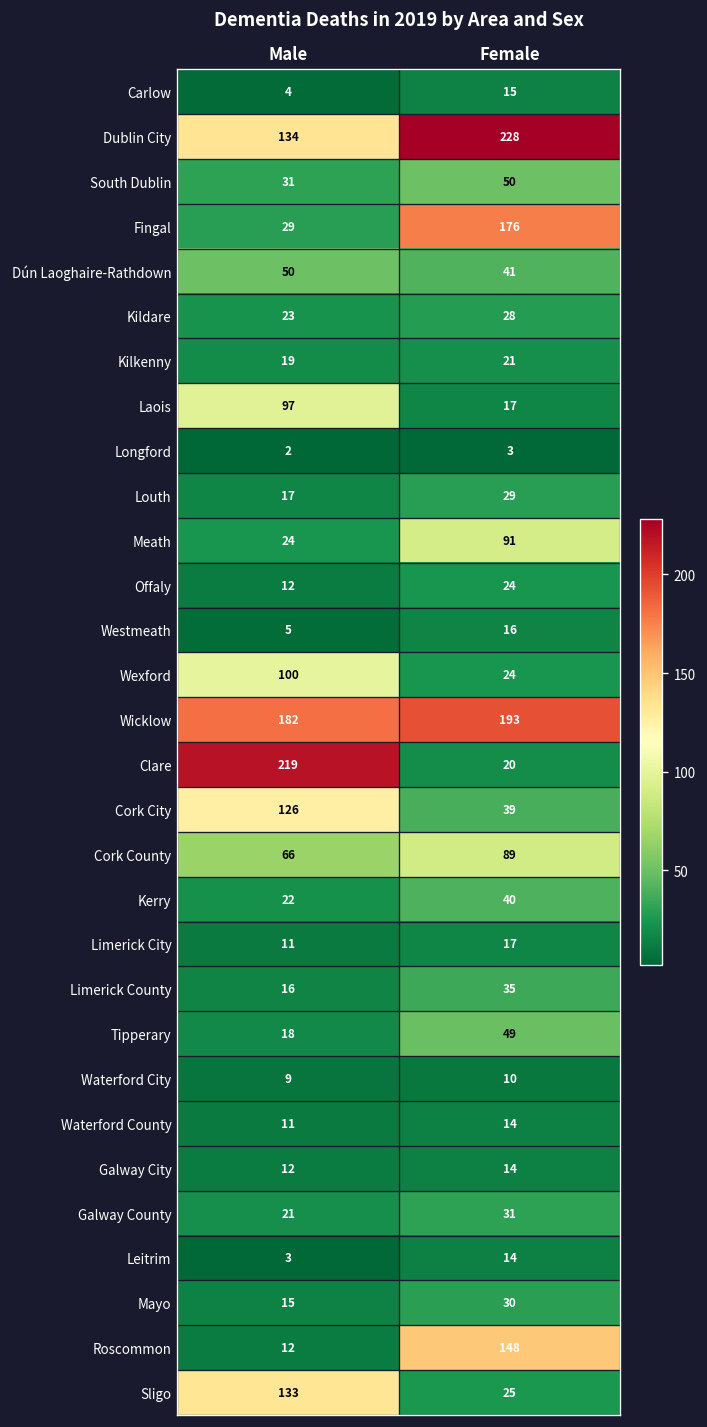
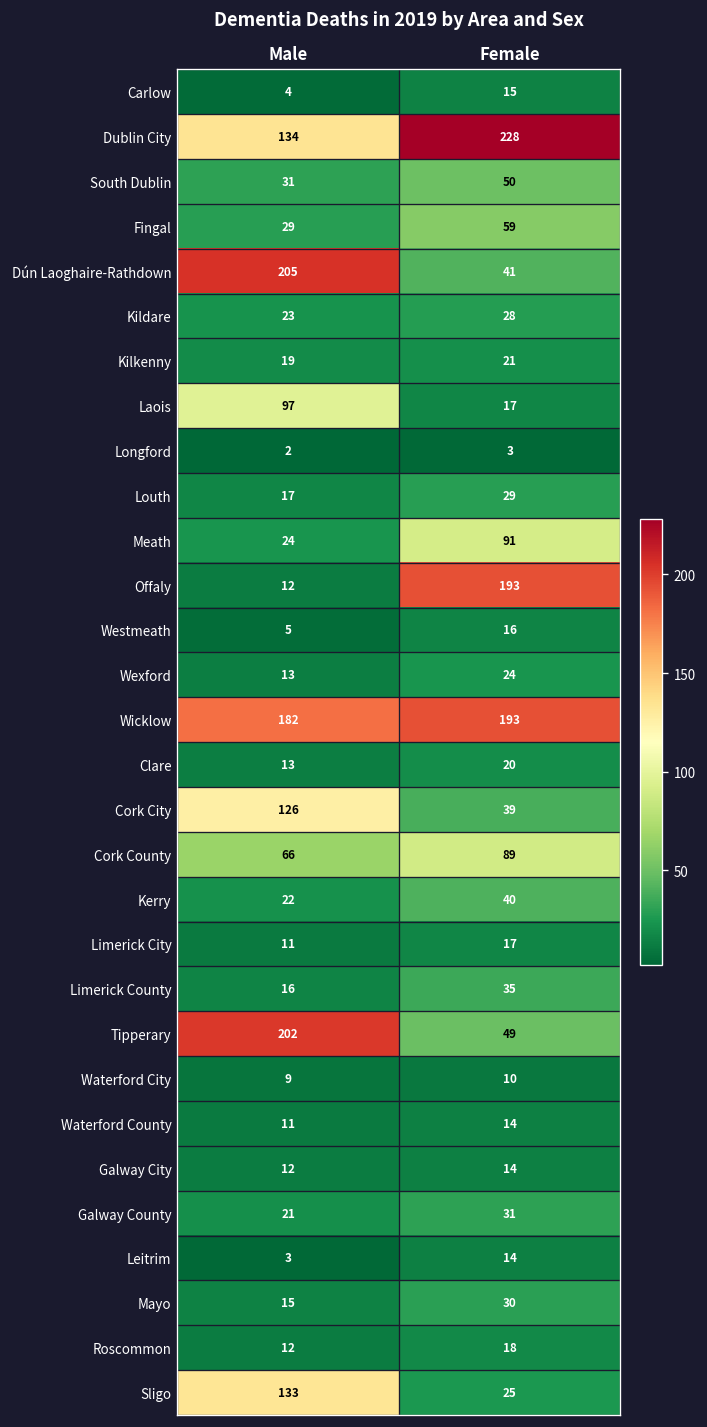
  {
    "Carlow": {
      "Male": 4,
      "Female": 15
    },
    "Dublin City": {
      "Male": 134,
      "Female": 228
    },
    "South Dublin": {
      "Male": 31,
      "Female": 50
    },
    "Fingal": {
      "Male": 29,
-     "Female": 176
+     "Female": 59
    },
    "Dún Laoghaire-Rathdown": {
-     "Male": 50,
+     "Male": 205,
      "Female": 41
    },
    "Kildare": {
      "Male": 23,
      "Female": 28
    },
    "Kilkenny": {
      "Male": 19,
      "Female": 21
    },
    "Laois": {
      "Male": 97,
      "Female": 17
    },
    "Longford": {
      "Male": 2,
      "Female": 3
    },
    "Louth": {
      "Male": 17,
      "Female": 29
    },
    "Meath": {
      "Male": 24,
      "Female": 91
    },
    "Offaly": {
      "Male": 12,
-     "Female": 24
+     "Female": 193
    },
    "Westmeath": {
      "Male": 5,
      "Female": 16
    },
    "Wexford": {
-     "Male": 100,
+     "Male": 13,
      "Female": 24
    },
    "Wicklow": {
      "Male": 182,
      "Female": 193
    },
    "Clare": {
-     "Male": 219,
+     "Male": 13,
      "Female": 20
    },
    "Cork City": {
      "Male": 126,
      "Female": 39
    },
    "Cork County": {
      "Male": 66,
      "Female": 89
    },
    "Kerry": {
      "Male": 22,
      "Female": 40
    },
    "Limerick City": {
      "Male": 11,
      "Female": 17
    },
    "Limerick County": {
      "Male": 16,
      "Female": 35
    },
    "Tipperary": {
-     "Male": 18,
+     "Male": 202,
      "Female": 49
    },
    "Waterford City": {
      "Male": 9,
      "Female": 10
    },
    "Waterford County": {
      "Male": 11,
      "Female": 14
    },
    "Galway City": {
      "Male": 12,
      "Female": 14
    },
    "Galway County": {
      "Male": 21,
      "Female": 31
    },
    "Leitrim": {
      "Male": 3,
      "Female": 14
    },
    "Mayo": {
      "Male": 15,
      "Female": 30
    },
    "Roscommon": {
      "Male": 12,
-     "Female": 148
+     "Female": 18
    },
    "Sligo": {
      "Male": 133,
      "Female": 25
    }
  }
